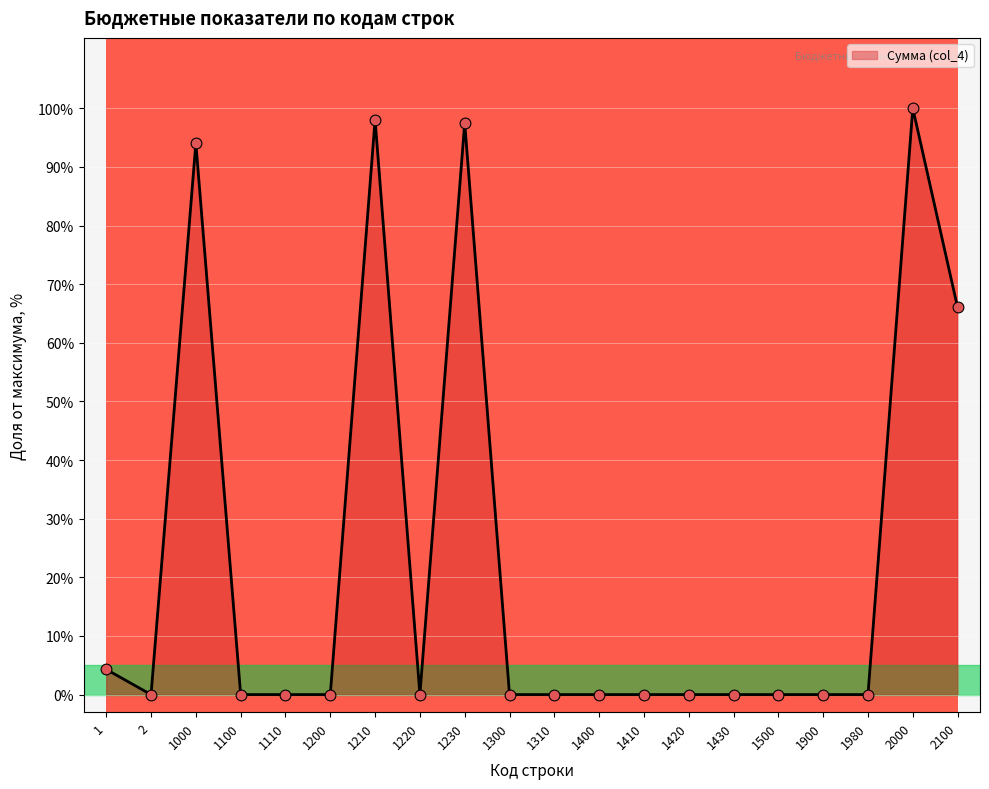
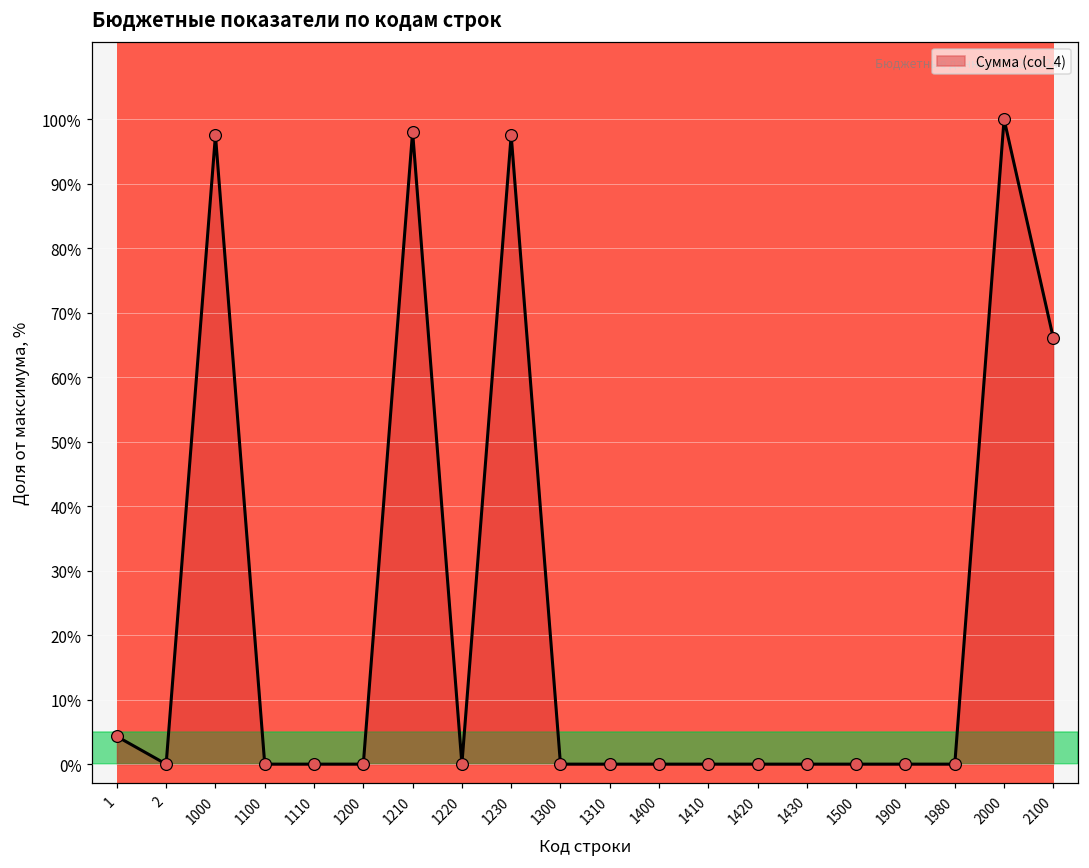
  {
-   "1000": "94%",
+   "1000": "98%",
    "1210": "98%",
    "1230": "98%",
    "2000": "100%",
    "2100": "66%"
  }
